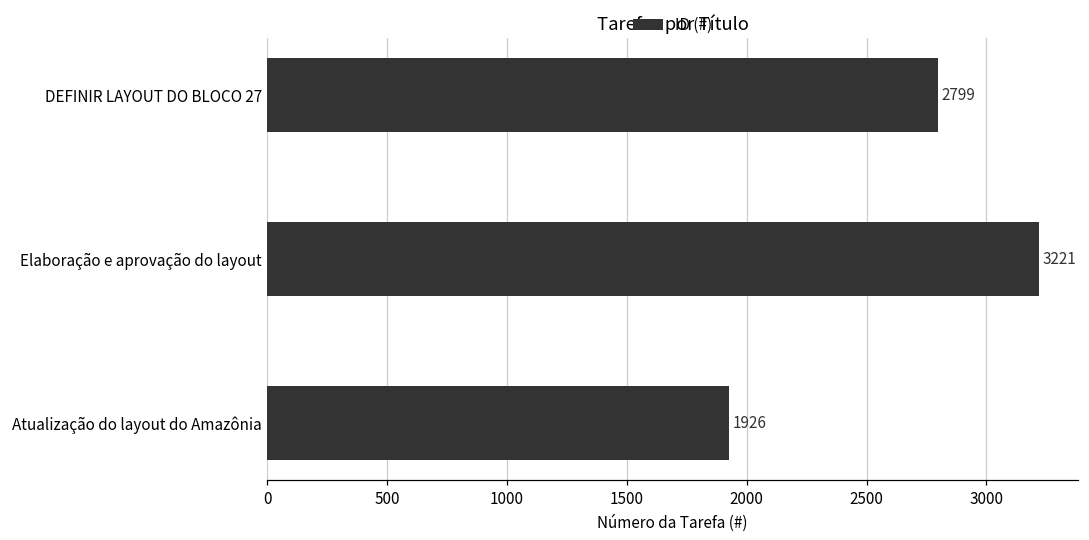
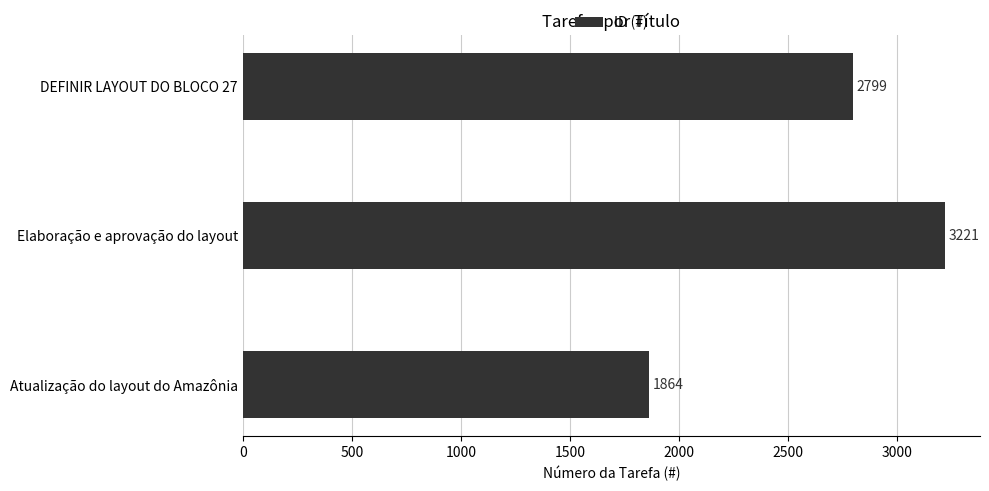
  {
    "DEFINIR LAYOUT DO BLOCO 27": 2799,
    "Elaboração e aprovação do layout": 3221,
-   "Atualização do layout do Amazônia": 1926
+   "Atualização do layout do Amazônia": 1864
  }
